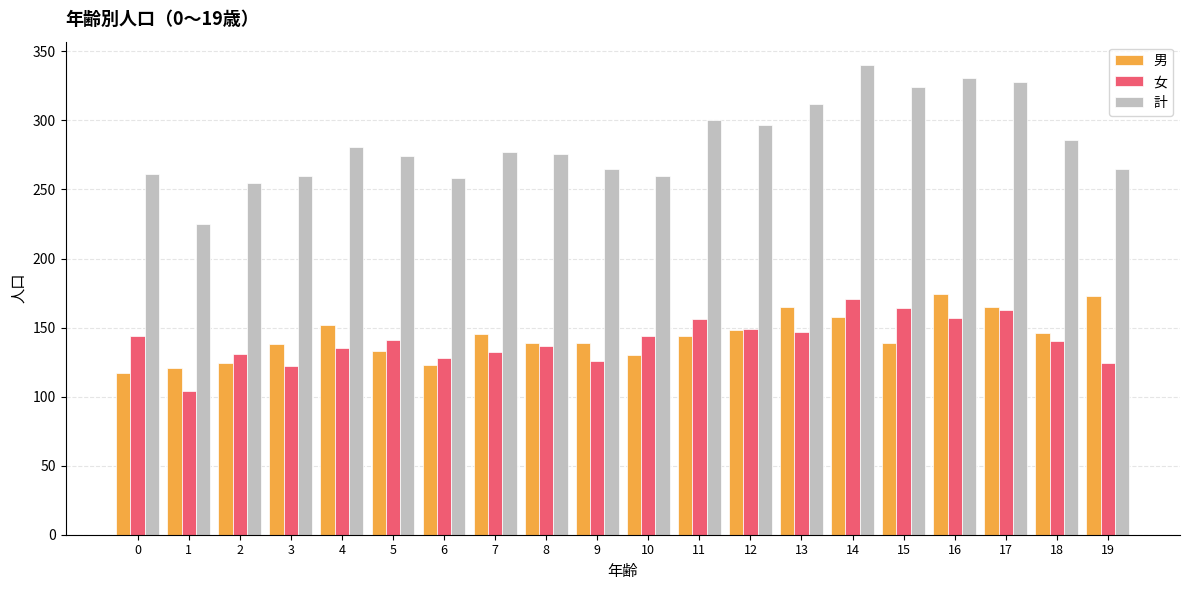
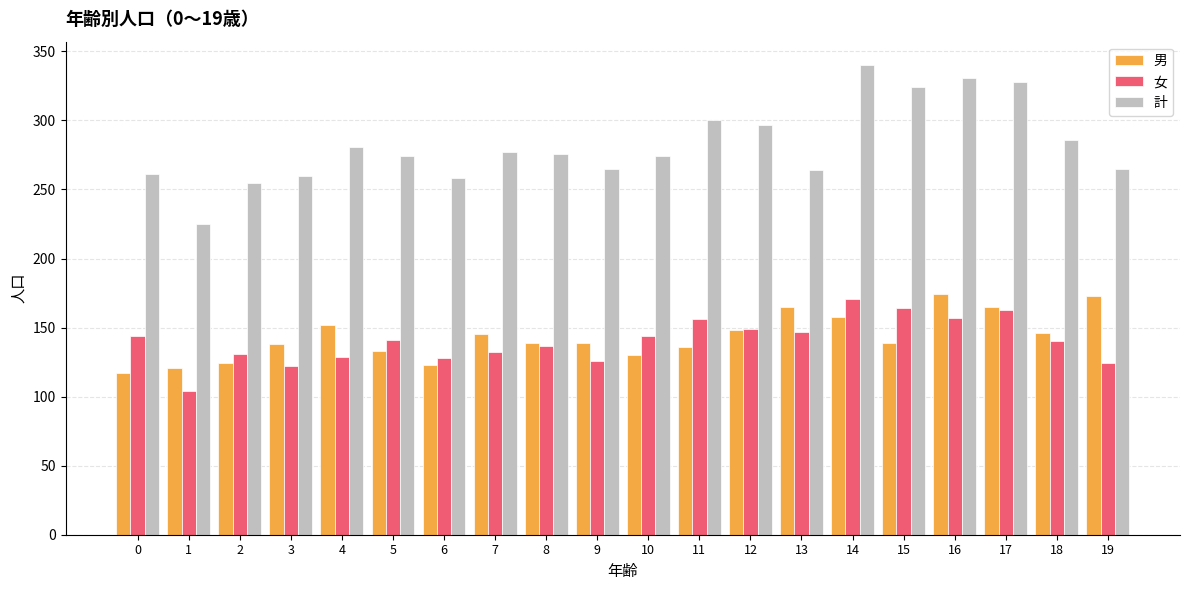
  {
    "男": {
      "0": 117,
      "1": 121,
      "2": 124,
      "3": 138,
      "4": 152,
      "5": 133,
      "6": 123,
      "7": 145,
      "8": 139,
      "9": 139,
      "10": 130,
-     "11": 144,
+     "11": 136,
      "12": 148,
      "13": 165,
      "14": 158,
      "15": 139,
      "16": 174,
      "17": 165,
      "18": 146,
      "19": 173
    },
    "女": {
      "0": 144,
      "1": 104,
      "2": 131,
      "3": 122,
-     "4": 135,
+     "4": 129,
      "5": 141,
      "6": 128,
      "7": 132,
      "8": 137,
      "9": 126,
      "10": 144,
      "11": 156,
      "12": 149,
      "13": 147,
      "14": 171,
      "15": 164,
      "16": 157,
      "17": 163,
      "18": 140,
      "19": 124
    },
    "計": {
      "0": 261,
      "1": 225,
      "2": 255,
      "3": 260,
      "4": 281,
      "5": 274,
      "6": 258,
      "7": 277,
      "8": 276,
      "9": 265,
-     "10": 260,
+     "10": 274,
      "11": 300,
      "12": 297,
-     "13": 312,
+     "13": 264,
      "14": 340,
      "15": 324,
      "16": 331,
      "17": 328,
      "18": 286,
      "19": 265
    }
  }
